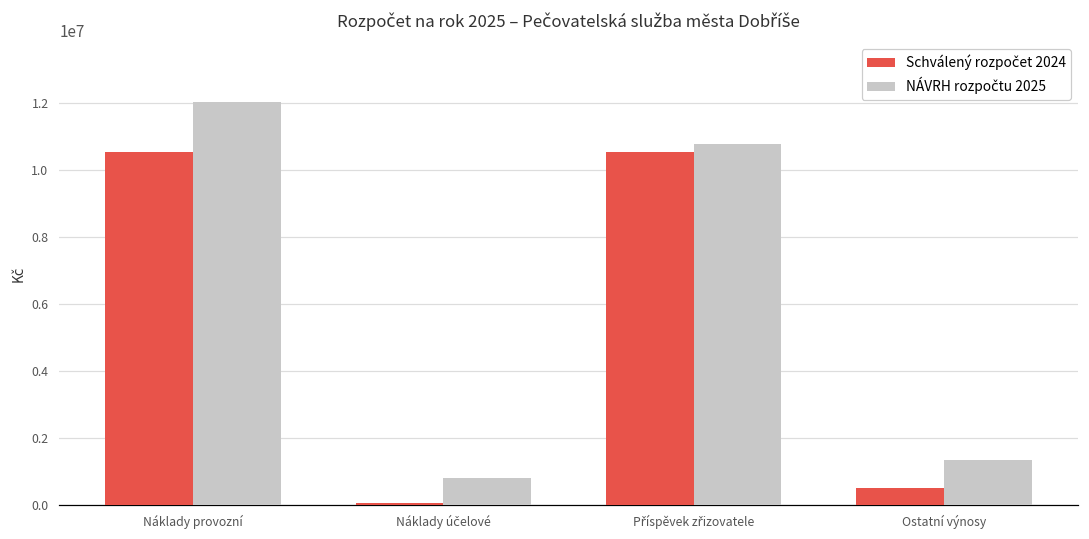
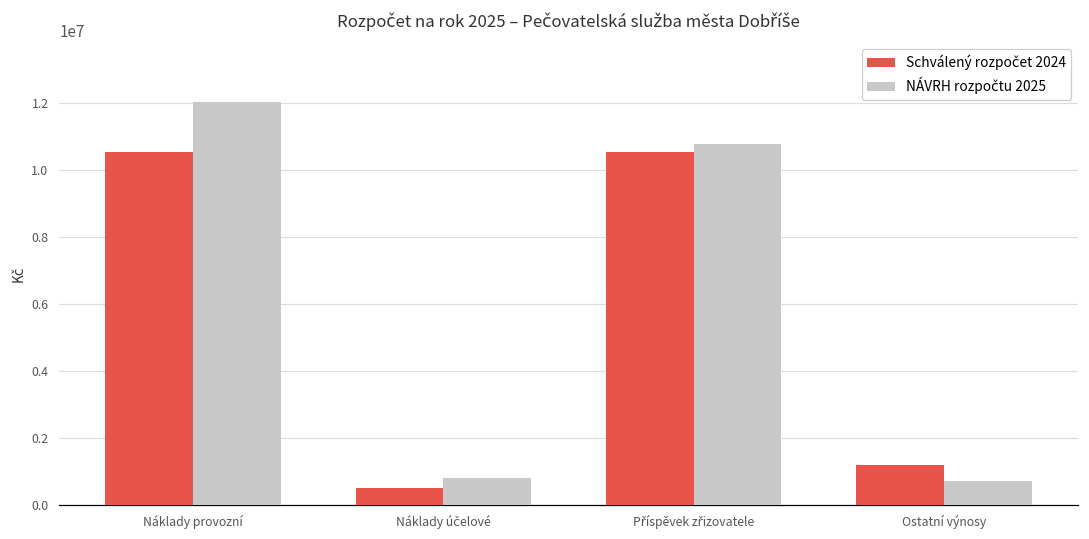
  {
    "Schválený rozpočet 2024": {
      "Náklady provozní": 10500000,
-     "Náklady účelové": 100000,
+     "Náklady účelové": 500000,
      "Příspěvek zřizovatele": 10500000,
-     "Ostatní výnosy": 500000
+     "Ostatní výnosy": 1200000
    },
    "NÁVRH rozpočtu 2025": {
      "Náklady provozní": 12000000,
      "Náklady účelové": 800000,
      "Příspěvek zřizovatele": 10800000,
-     "Ostatní výnosy": 1300000
+     "Ostatní výnosy": 700000
    }
  }
